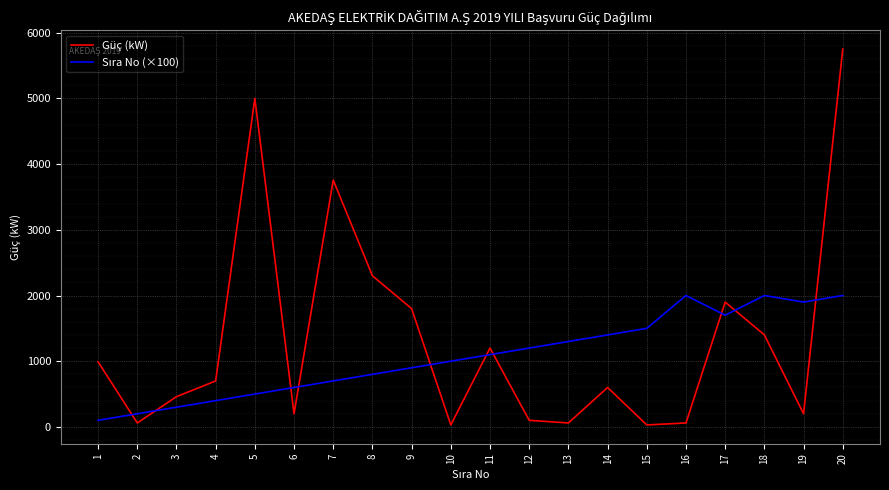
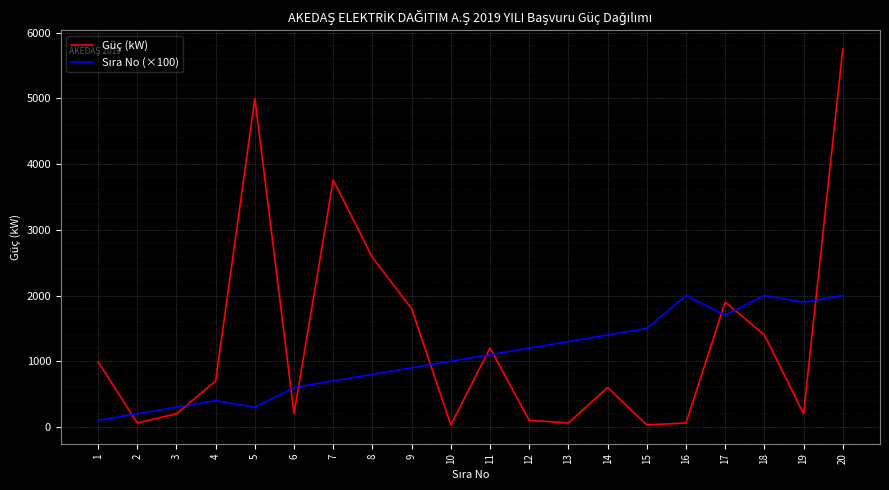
  {
    "Güç (kW)": {
      "1": 1000,
      "2": 100,
-     "3": 500,
+     "3": 200,
      "4": 700,
      "5": 5000,
      "6": 200,
      "7": 3800,
-     "8": 2300,
+     "8": 2600,
      "9": 1800,
      "10": 0,
      "11": 1200,
      "12": 100,
      "13": 100,
      "14": 600,
      "15": 0,
      "16": 100,
      "17": 1900,
      "18": 1400,
      "19": 200,
      "20": 5800
    },
    "Sıra No (×100)": {
      "1": 100,
      "2": 200,
      "3": 300,
      "4": 400,
-     "5": 500,
+     "5": 300,
      "6": 600,
      "7": 700,
      "8": 800,
      "9": 900,
      "10": 1000,
      "11": 1100,
      "12": 1200,
      "13": 1300,
      "14": 1400,
      "15": 1500,
      "16": 2000,
      "17": 1700,
      "18": 2000,
      "19": 1900,
      "20": 2000
    }
  }
